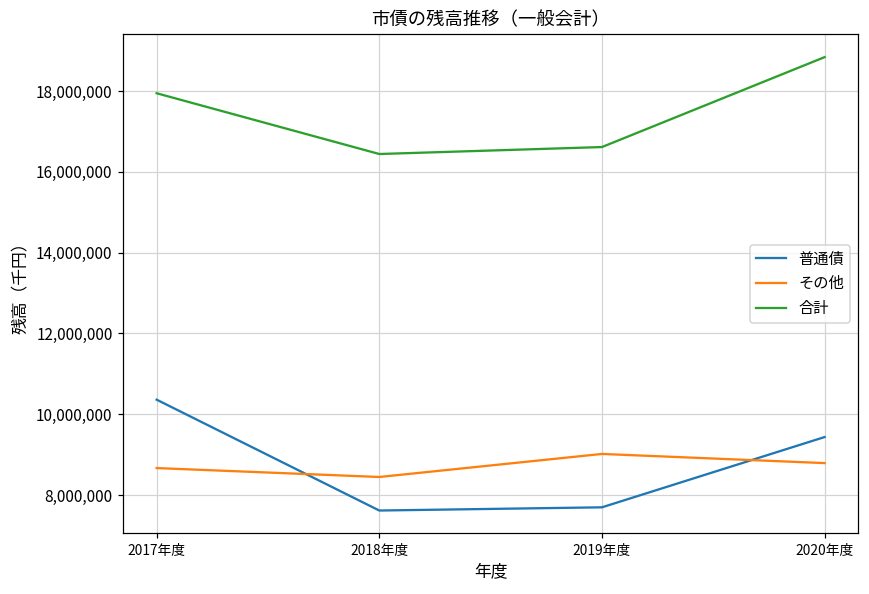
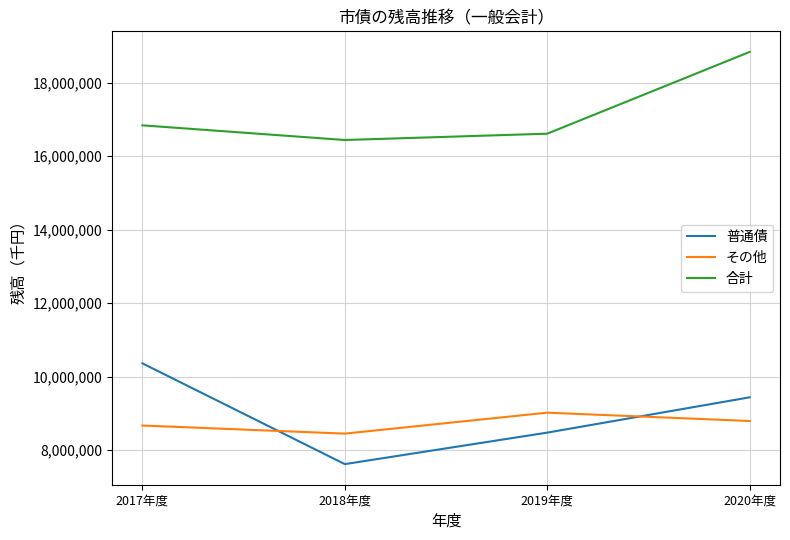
  {
    "普通債": {
      "2017年度": "10,400,000",
      "2018年度": "7,600,000",
-     "2019年度": "7,700,000",
+     "2019年度": "8,500,000",
      "2020年度": "9,400,000"
    },
    "その他": {
      "2017年度": "8,700,000",
      "2018年度": "8,400,000",
      "2019年度": "9,000,000",
      "2020年度": "8,800,000"
    },
    "合計": {
-     "2017年度": "17,900,000",
+     "2017年度": "16,800,000",
      "2018年度": "16,400,000",
      "2019年度": "16,600,000",
      "2020年度": "18,800,000"
    }
  }
